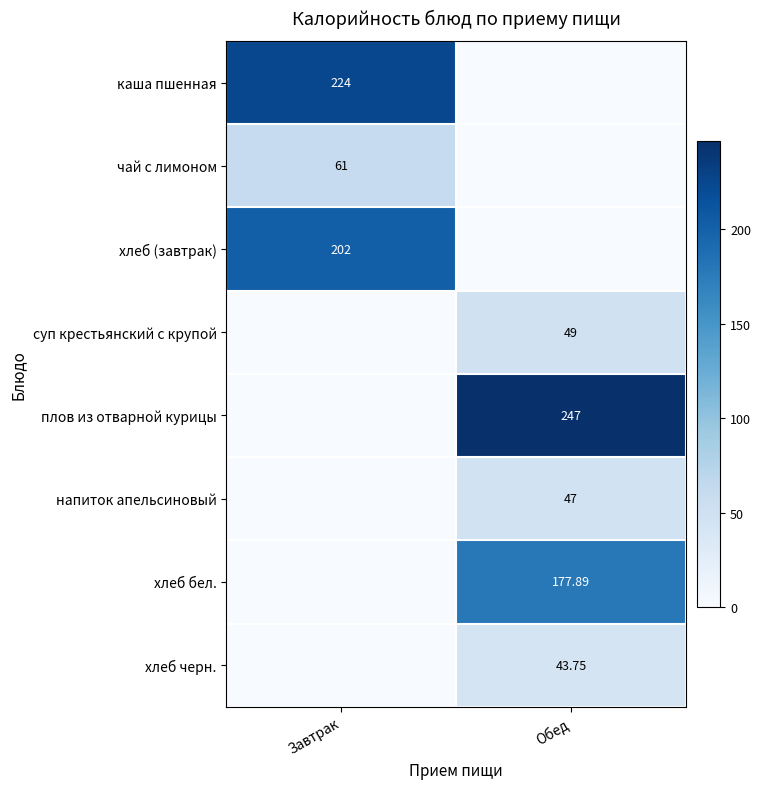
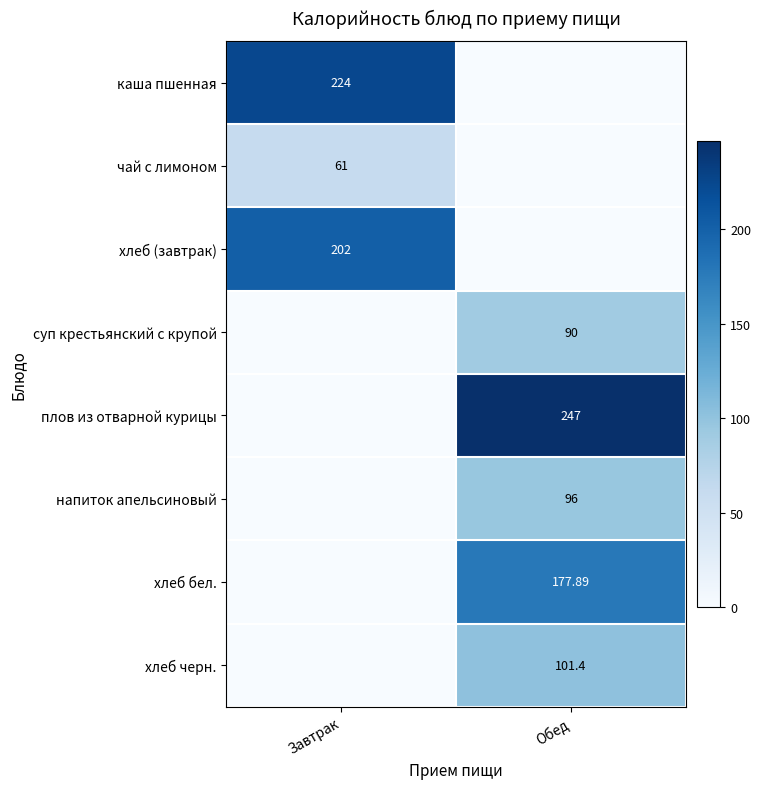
  {
    "каша пшенная": {
      "Завтрак": 224
    },
    "чай с лимоном": {
      "Завтрак": 61
    },
    "хлеб (завтрак)": {
      "Завтрак": 202
    },
    "суп крестьянский с крупой": {
-     "Обед": 49
+     "Обед": 90
    },
    "плов из отварной курицы": {
      "Обед": 247
    },
    "напиток апельсиновый": {
-     "Обед": 47
+     "Обед": 96
    },
    "хлеб бел.": {
      "Обед": 177.89
    },
    "хлеб черн.": {
-     "Обед": 43.75
+     "Обед": 101.4
    }
  }
